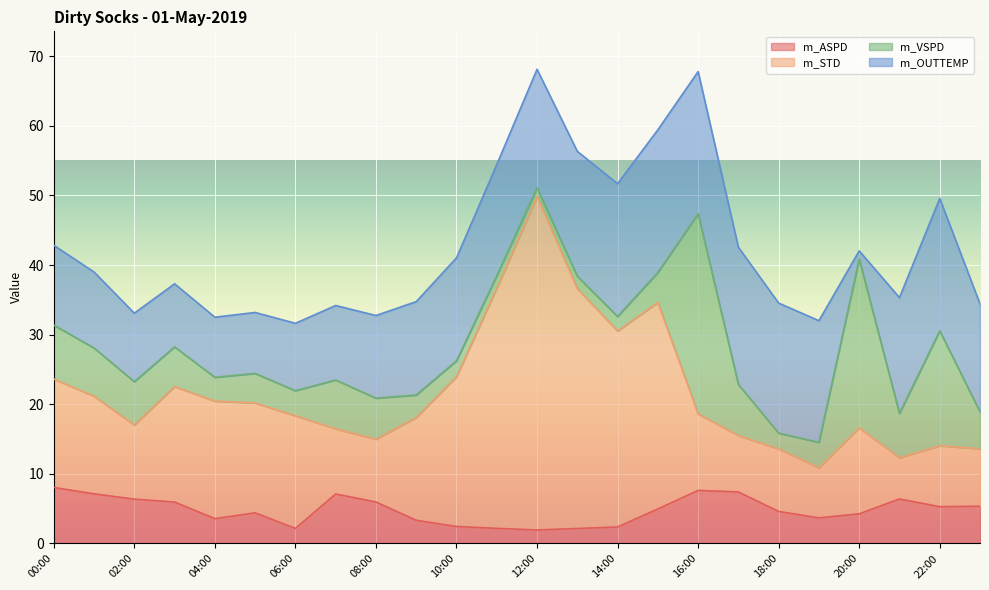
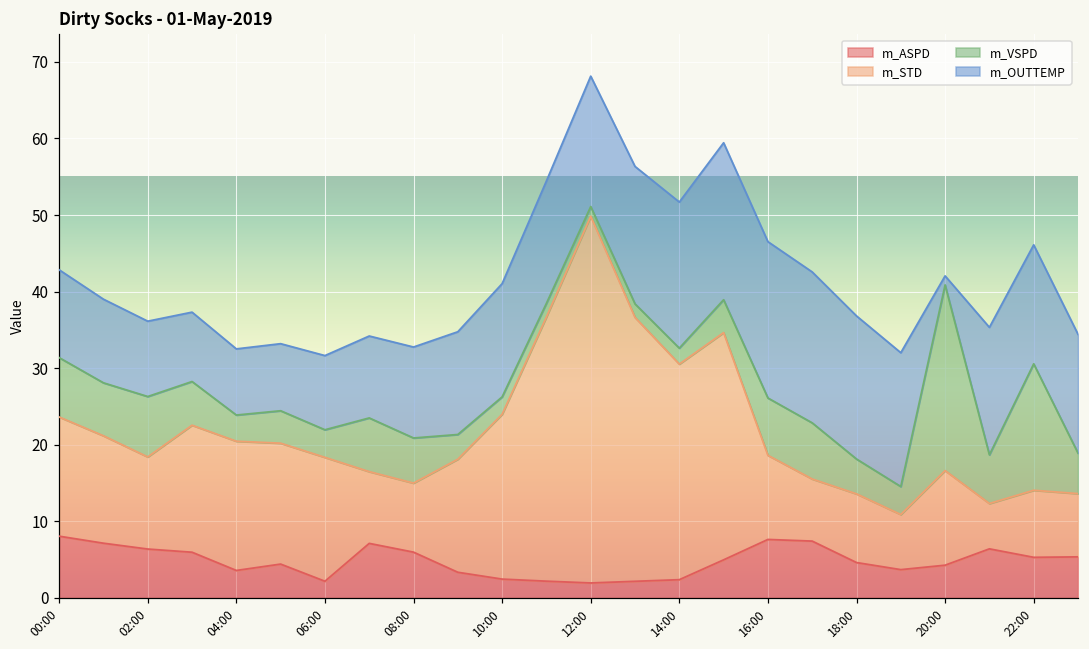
  {
    "m_ASPD": {
      "00:00": 8,
      "02:00": 6,
      "04:00": 4,
      "06:00": 2,
      "08:00": 6,
      "10:00": 2,
      "12:00": 2,
      "14:00": 2,
      "16:00": 8,
      "18:00": 5,
      "20:00": 4,
      "22:00": 5
    },
    "m_STD": {
      "00:00": 16,
-     "02:00": 11,
+     "02:00": 12,
      "04:00": 17,
      "06:00": 16,
      "08:00": 9,
      "10:00": 22,
      "12:00": 48,
      "14:00": 28,
      "16:00": 11,
      "18:00": 9,
      "20:00": 12,
      "22:00": 9
    },
    "m_VSPD": {
      "00:00": 8,
-     "02:00": 6,
+     "02:00": 8,
      "04:00": 3,
      "06:00": 4,
      "08:00": 6,
      "10:00": 2,
      "12:00": 1,
      "14:00": 2,
-     "16:00": 29,
-     "18:00": 2,
+     "16:00": 7,
+     "18:00": 5,
      "20:00": 24,
      "22:00": 17
    },
    "m_OUTTEMP": {
      "00:00": 11,
      "02:00": 10,
      "04:00": 9,
      "06:00": 10,
      "08:00": 12,
      "10:00": 15,
      "12:00": 17,
      "14:00": 19,
      "16:00": 20,
      "18:00": 19,
      "20:00": 1,
-     "22:00": 19
+     "22:00": 16
    }
  }
